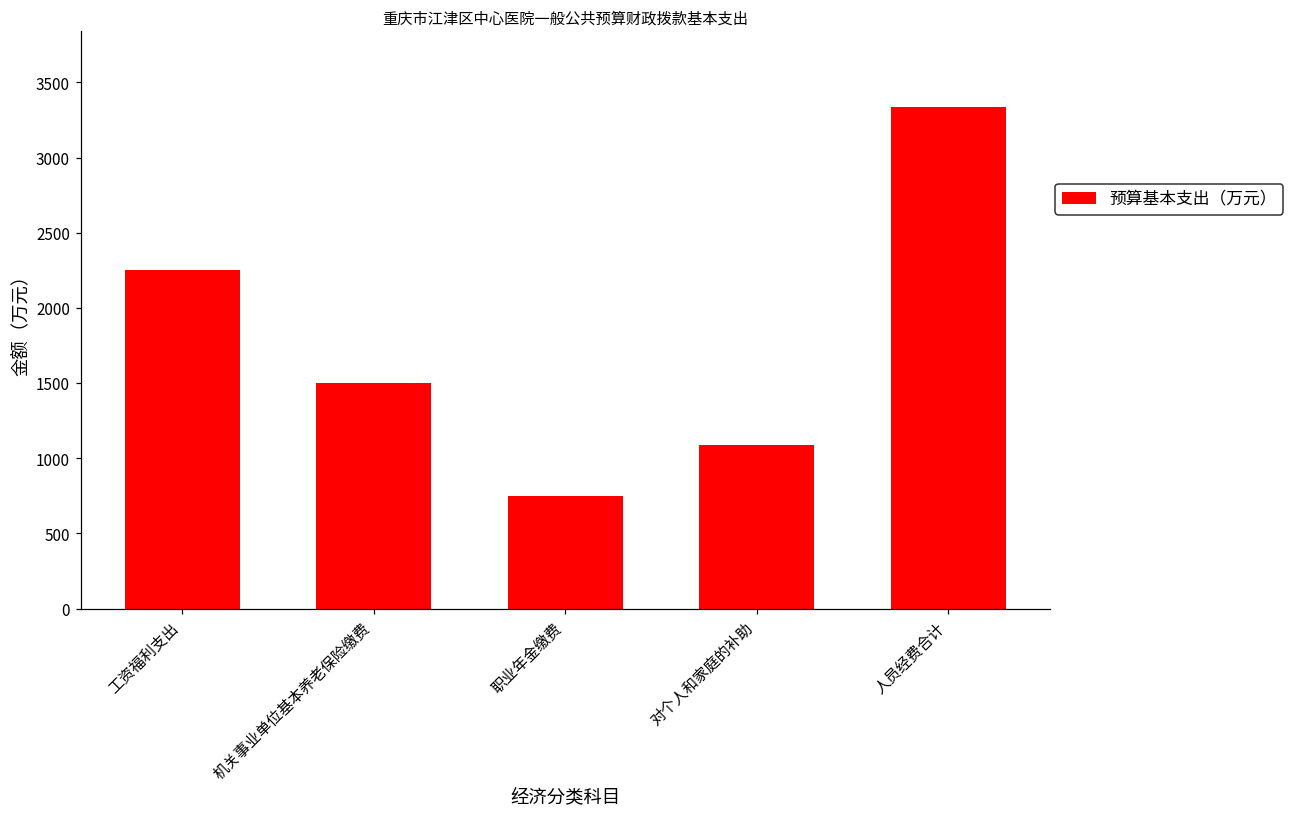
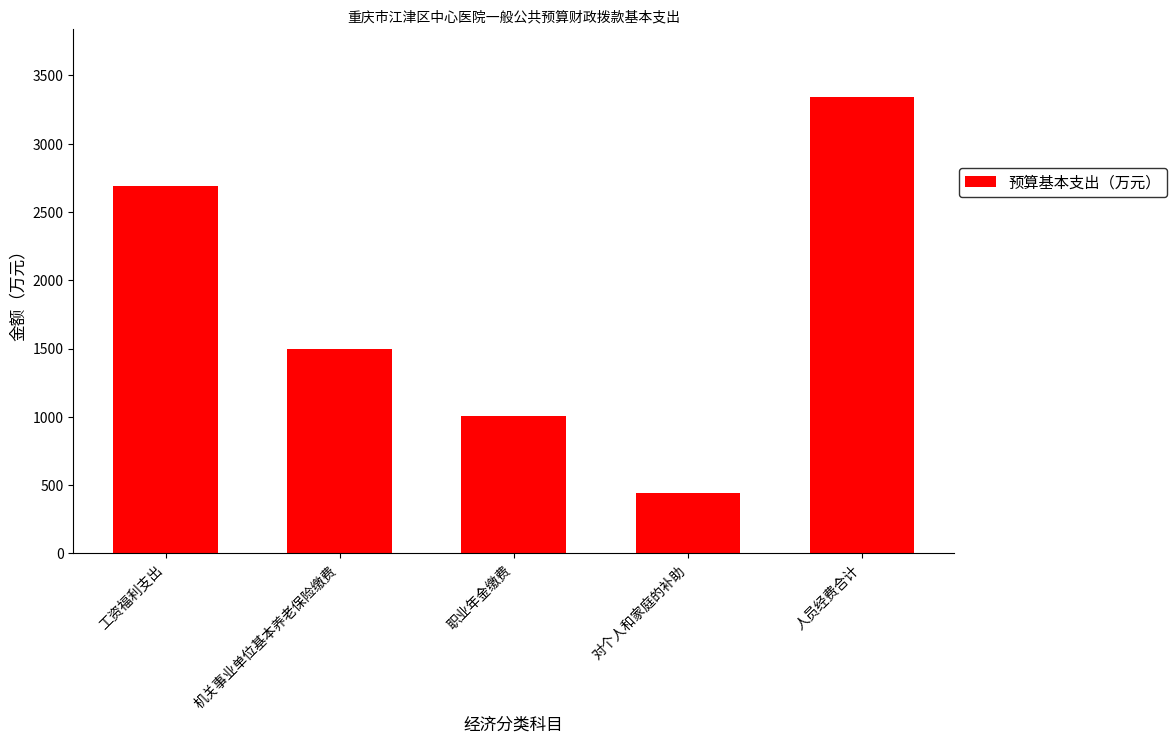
  {
-   "工资福利支出": 2250,
+   "工资福利支出": 2690,
    "机关事业单位基本养老保险缴费": 1500,
-   "职业年金缴费": 750,
-   "对个人和家庭的补助": 1090,
+   "职业年金缴费": 1010,
+   "对个人和家庭的补助": 440,
    "人员经费合计": 3340
  }
